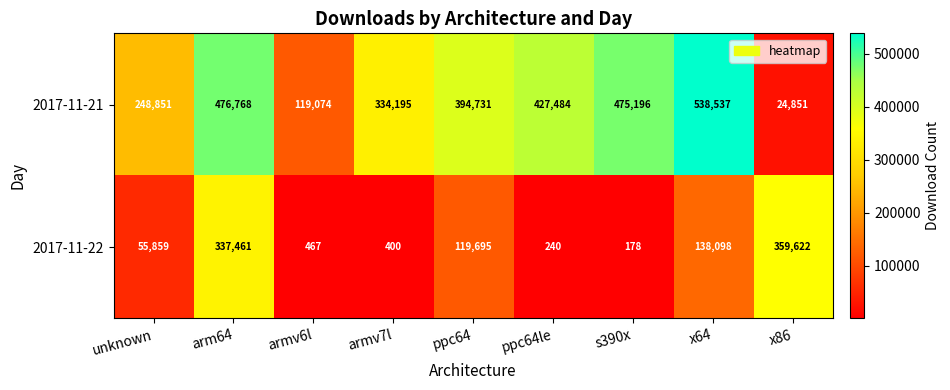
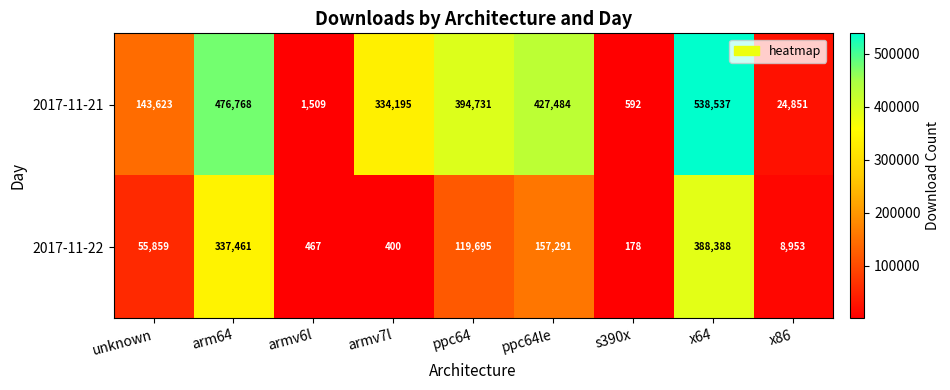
  {
    "2017-11-21": {
-     "unknown": "248,851",
+     "unknown": "143,623",
      "arm64": "476,768",
-     "armv6l": "119,074",
+     "armv6l": "1,509",
      "armv7l": "334,195",
      "ppc64": "394,731",
      "ppc64le": "427,484",
-     "s390x": "475,196",
+     "s390x": "592",
      "x64": "538,537",
      "x86": "24,851"
    },
    "2017-11-22": {
      "unknown": "55,859",
      "arm64": "337,461",
      "armv6l": "467",
      "armv7l": "400",
      "ppc64": "119,695",
-     "ppc64le": "240",
+     "ppc64le": "157,291",
      "s390x": "178",
-     "x64": "138,098",
-     "x86": "359,622"
+     "x64": "388,388",
+     "x86": "8,953"
    }
  }
